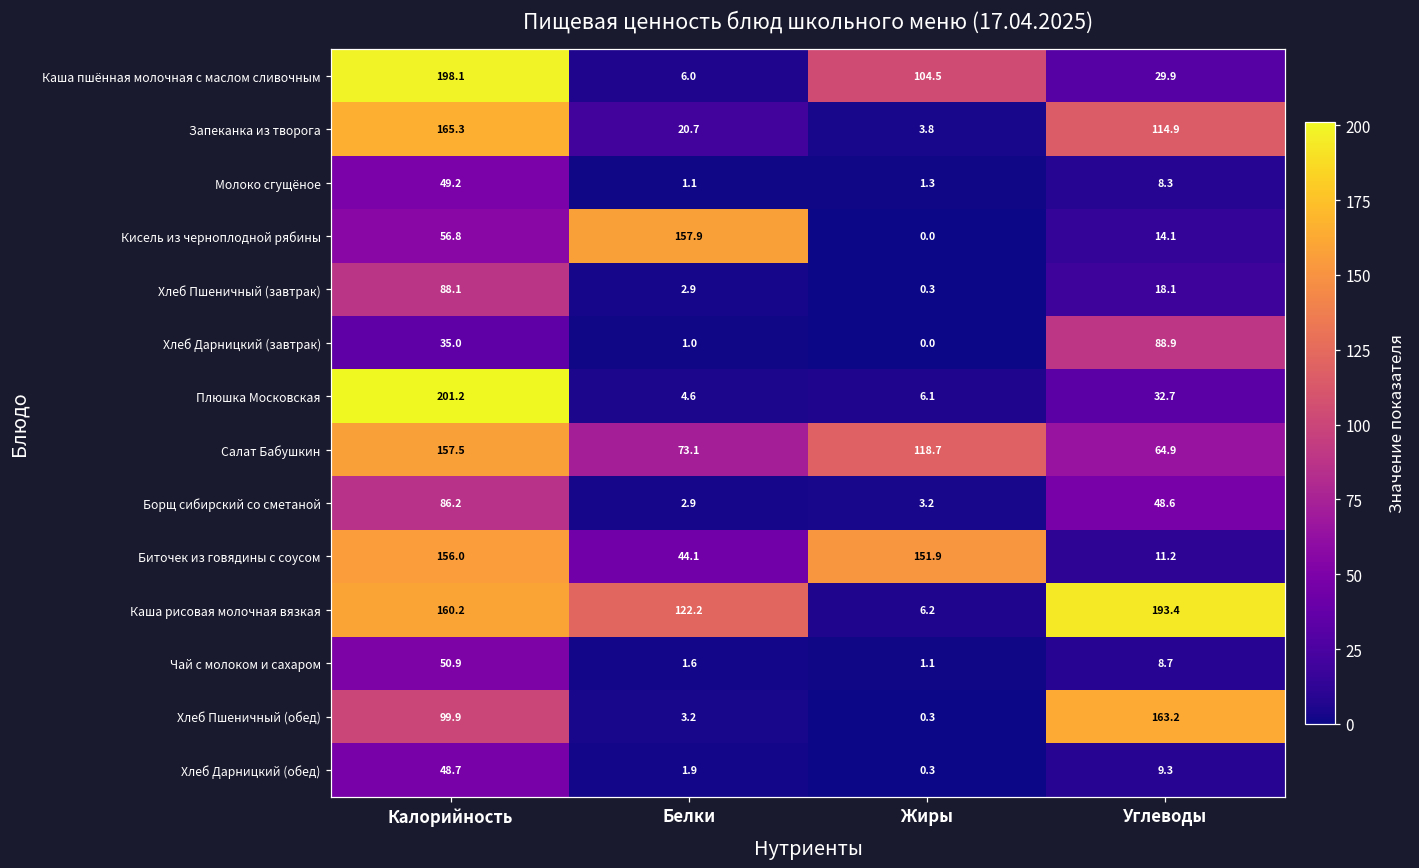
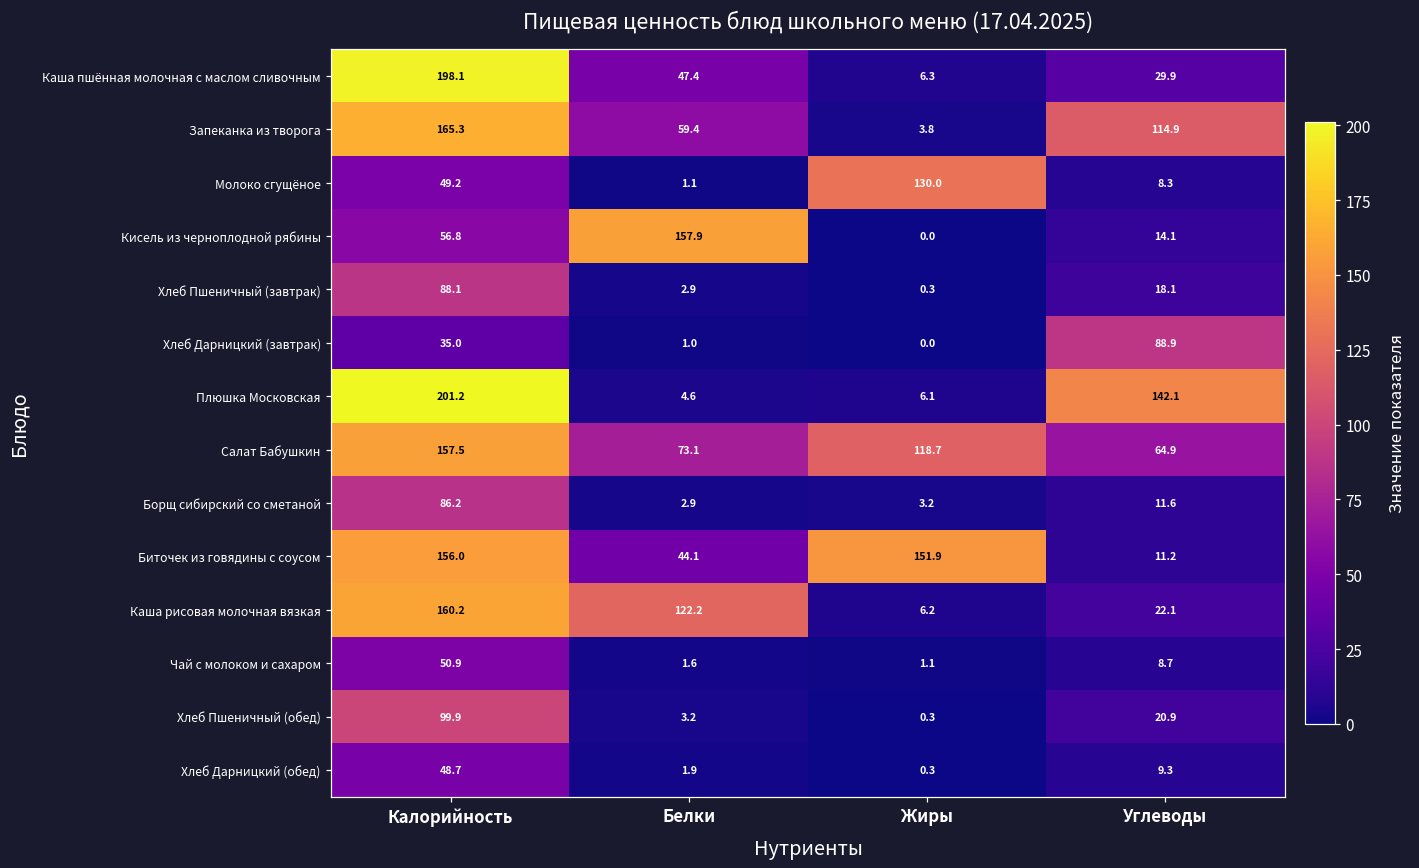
  {
    "Каша пшённая молочная с маслом сливочным": {
      "Калорийность": 198.1,
-     "Белки": 6.0,
-     "Жиры": 104.5,
+     "Белки": 47.4,
+     "Жиры": 6.3,
      "Углеводы": 29.9
    },
    "Запеканка из творога": {
      "Калорийность": 165.3,
-     "Белки": 20.7,
+     "Белки": 59.4,
      "Жиры": 3.8,
      "Углеводы": 114.9
    },
    "Молоко сгущёное": {
      "Калорийность": 49.2,
      "Белки": 1.1,
-     "Жиры": 1.3,
+     "Жиры": 130.0,
      "Углеводы": 8.3
    },
    "Кисель из черноплодной рябины": {
      "Калорийность": 56.8,
      "Белки": 157.9,
      "Жиры": 0.0,
      "Углеводы": 14.1
    },
    "Хлеб Пшеничный (завтрак)": {
      "Калорийность": 88.1,
      "Белки": 2.9,
      "Жиры": 0.3,
      "Углеводы": 18.1
    },
    "Хлеб Дарницкий (завтрак)": {
      "Калорийность": 35.0,
      "Белки": 1.0,
      "Жиры": 0.0,
      "Углеводы": 88.9
    },
    "Плюшка Московская": {
      "Калорийность": 201.2,
      "Белки": 4.6,
      "Жиры": 6.1,
-     "Углеводы": 32.7
+     "Углеводы": 142.1
    },
    "Салат Бабушкин": {
      "Калорийность": 157.5,
      "Белки": 73.1,
      "Жиры": 118.7,
      "Углеводы": 64.9
    },
    "Борщ сибирский со сметаной": {
      "Калорийность": 86.2,
      "Белки": 2.9,
      "Жиры": 3.2,
-     "Углеводы": 48.6
+     "Углеводы": 11.6
    },
    "Биточек из говядины с соусом": {
      "Калорийность": 156.0,
      "Белки": 44.1,
      "Жиры": 151.9,
      "Углеводы": 11.2
    },
    "Каша рисовая молочная вязкая": {
      "Калорийность": 160.2,
      "Белки": 122.2,
      "Жиры": 6.2,
-     "Углеводы": 193.4
+     "Углеводы": 22.1
    },
    "Чай с молоком и сахаром": {
      "Калорийность": 50.9,
      "Белки": 1.6,
      "Жиры": 1.1,
      "Углеводы": 8.7
    },
    "Хлеб Пшеничный (обед)": {
      "Калорийность": 99.9,
      "Белки": 3.2,
      "Жиры": 0.3,
-     "Углеводы": 163.2
+     "Углеводы": 20.9
    },
    "Хлеб Дарницкий (обед)": {
      "Калорийность": 48.7,
      "Белки": 1.9,
      "Жиры": 0.3,
      "Углеводы": 9.3
    }
  }
